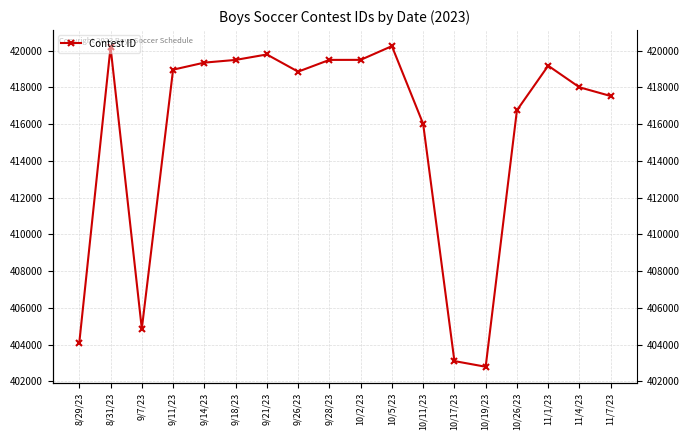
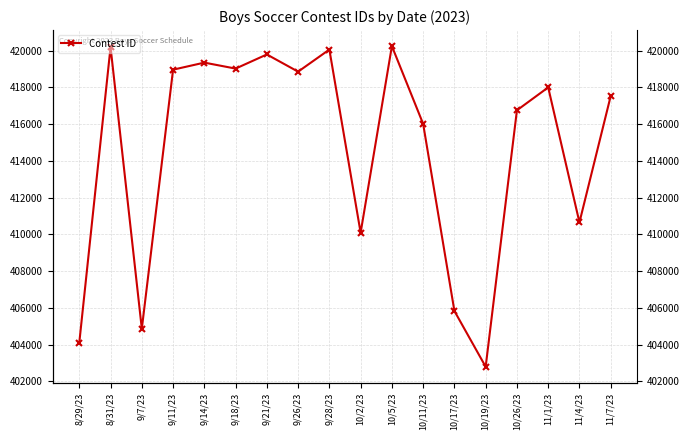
  {
    "8/29/23": 404100,
    "9/7/23": 404900,
    "9/11/23": 419000,
    "9/14/23": 419300,
-   "9/18/23": 419500,
+   "9/18/23": 419000,
    "9/21/23": 419800,
    "9/26/23": 418900,
-   "9/28/23": 419500,
-   "10/2/23": 419500,
+   "9/28/23": 420100,
+   "10/2/23": 410100,
    "10/5/23": 420200,
    "10/11/23": 416000,
-   "10/17/23": 403100,
+   "10/17/23": 405800,
    "10/19/23": 402800,
    "10/26/23": 416800,
-   "11/1/23": 419200,
-   "11/4/23": 418000,
+   "11/1/23": 418000,
+   "11/4/23": 410700,
    "11/7/23": 417500
  }
